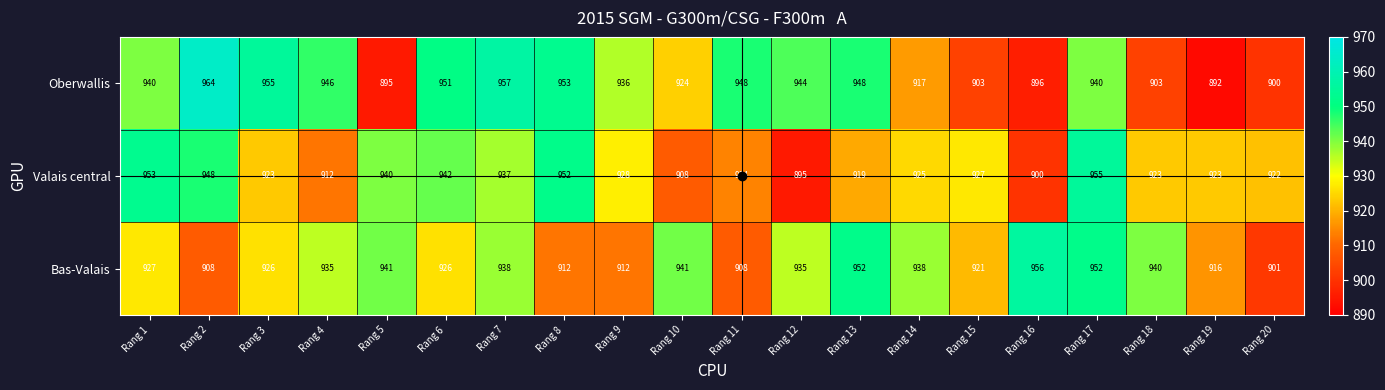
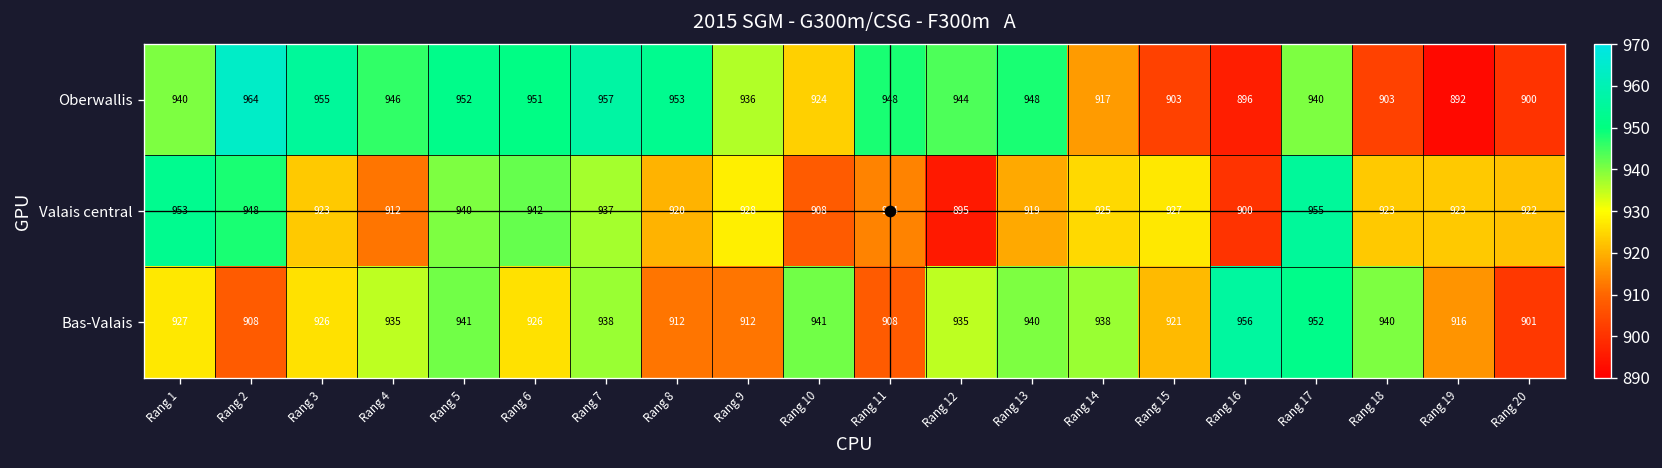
  {
    "Oberwallis": {
      "Rang 1": 940,
      "Rang 2": 964,
      "Rang 3": 955,
      "Rang 4": 946,
-     "Rang 5": 895,
+     "Rang 5": 952,
      "Rang 6": 951,
      "Rang 7": 957,
      "Rang 8": 953,
      "Rang 9": 936,
      "Rang 10": 924,
      "Rang 11": 948,
      "Rang 12": 944,
      "Rang 13": 948,
      "Rang 14": 917,
      "Rang 15": 903,
      "Rang 16": 896,
      "Rang 17": 940,
      "Rang 18": 903,
      "Rang 19": 892,
      "Rang 20": 900
    },
    "Valais central": {
      "Rang 1": 953,
      "Rang 2": 948,
      "Rang 3": 923,
      "Rang 4": 912,
      "Rang 5": 940,
      "Rang 6": 942,
      "Rang 7": 937,
-     "Rang 8": 952,
+     "Rang 8": 920,
      "Rang 9": 928,
      "Rang 10": 908,
      "Rang 12": 895,
      "Rang 13": 919,
      "Rang 14": 925,
      "Rang 15": 927,
      "Rang 16": 900,
      "Rang 17": 955,
      "Rang 18": 923,
      "Rang 19": 923,
      "Rang 20": 922
    },
    "Bas-Valais": {
      "Rang 1": 927,
      "Rang 2": 908,
      "Rang 3": 926,
      "Rang 4": 935,
      "Rang 5": 941,
      "Rang 6": 926,
      "Rang 7": 938,
      "Rang 8": 912,
      "Rang 9": 912,
      "Rang 10": 941,
      "Rang 11": 908,
      "Rang 12": 935,
-     "Rang 13": 952,
+     "Rang 13": 940,
      "Rang 14": 938,
      "Rang 15": 921,
      "Rang 16": 956,
      "Rang 17": 952,
      "Rang 18": 940,
      "Rang 19": 916,
      "Rang 20": 901
    }
  }
